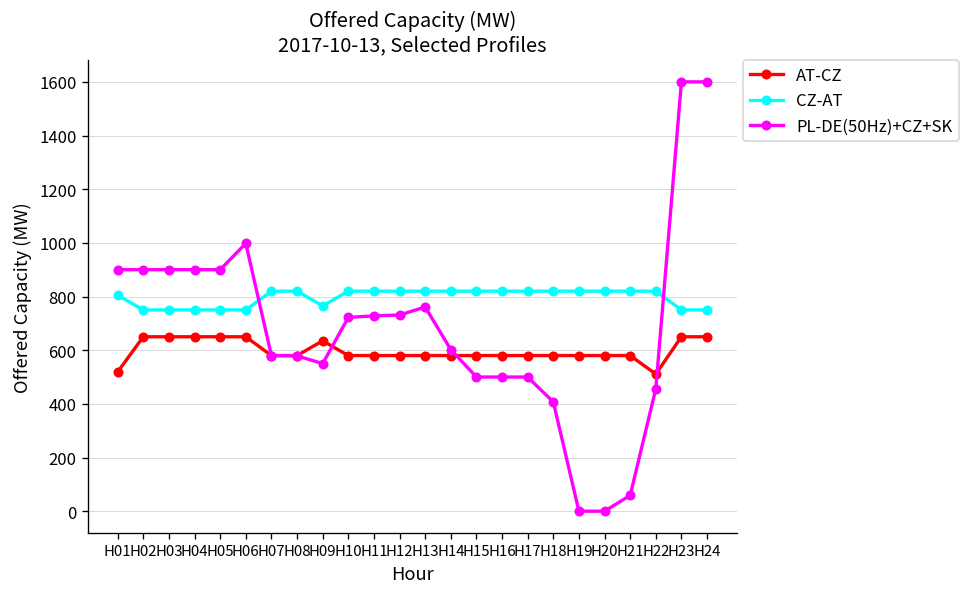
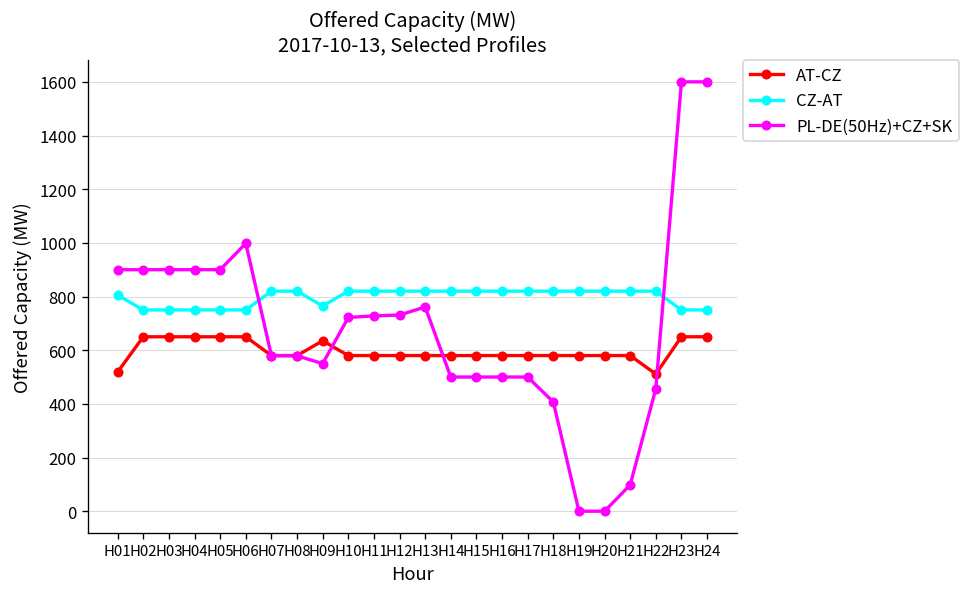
  {
    "AT-CZ": {
      "H01": 520,
      "H02": 650,
      "H03": 650,
      "H04": 650,
      "H05": 650,
      "H06": 650,
      "H09": 640,
      "H10": 580,
      "H11": 580,
      "H12": 580,
      "H13": 580,
      "H14": 580,
      "H15": 580,
      "H16": 580,
      "H17": 580,
      "H18": 580,
      "H19": 580,
      "H20": 580,
      "H21": 580,
      "H22": 510,
      "H23": 650,
      "H24": 650
    },
    "CZ-AT": {
      "H01": 810,
      "H02": 750,
      "H03": 750,
      "H04": 750,
      "H05": 750,
      "H06": 750,
      "H07": 820,
      "H08": 820,
      "H09": 770,
      "H10": 820,
      "H11": 820,
      "H12": 820,
      "H13": 820,
      "H14": 820,
      "H15": 820,
      "H16": 820,
      "H17": 820,
      "H18": 820,
      "H19": 820,
      "H20": 820,
      "H21": 820,
      "H22": 820,
      "H23": 750,
      "H24": 750
    },
    "PL-DE(50Hz)+CZ+SK": {
      "H01": 900,
      "H02": 900,
      "H03": 900,
      "H04": 900,
      "H05": 900,
      "H06": 1000,
      "H09": 550,
      "H10": 720,
      "H11": 730,
      "H12": 730,
      "H13": 760,
-     "H14": 600,
+     "H14": 500,
      "H15": 500,
      "H16": 500,
      "H17": 500,
      "H18": 410,
      "H19": 0,
      "H20": 0,
-     "H21": 60,
+     "H21": 100,
      "H22": 460,
      "H23": 1600,
      "H24": 1600
    }
  }
